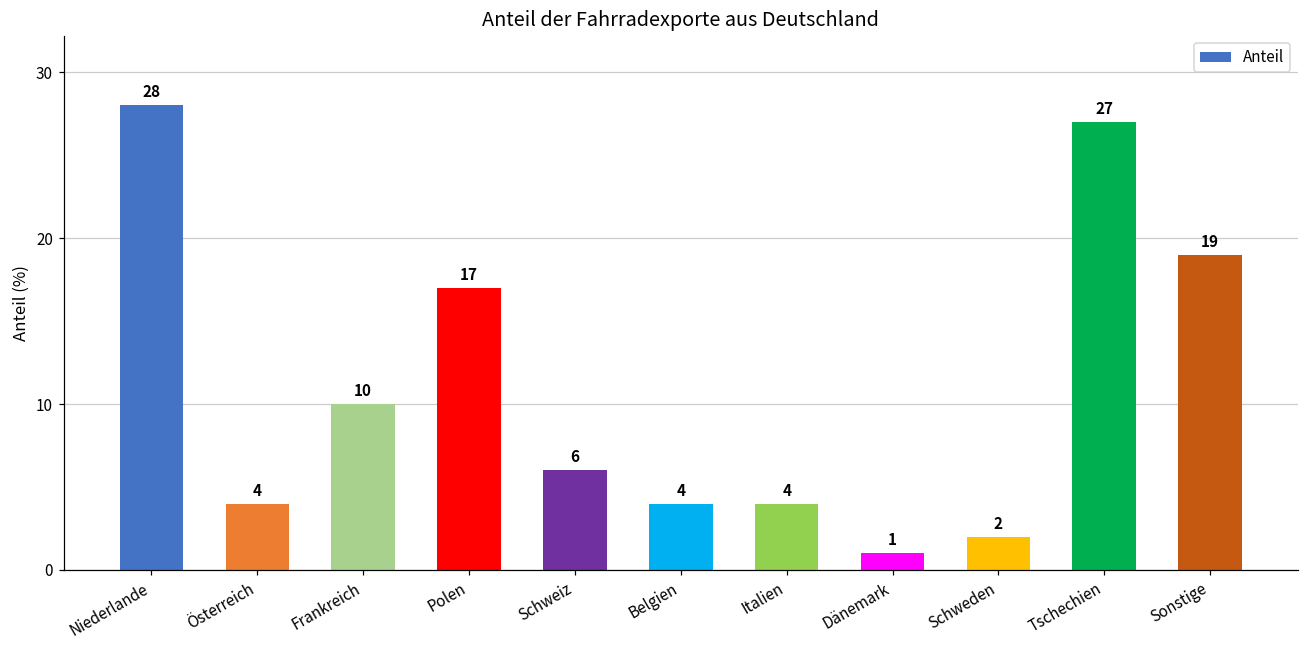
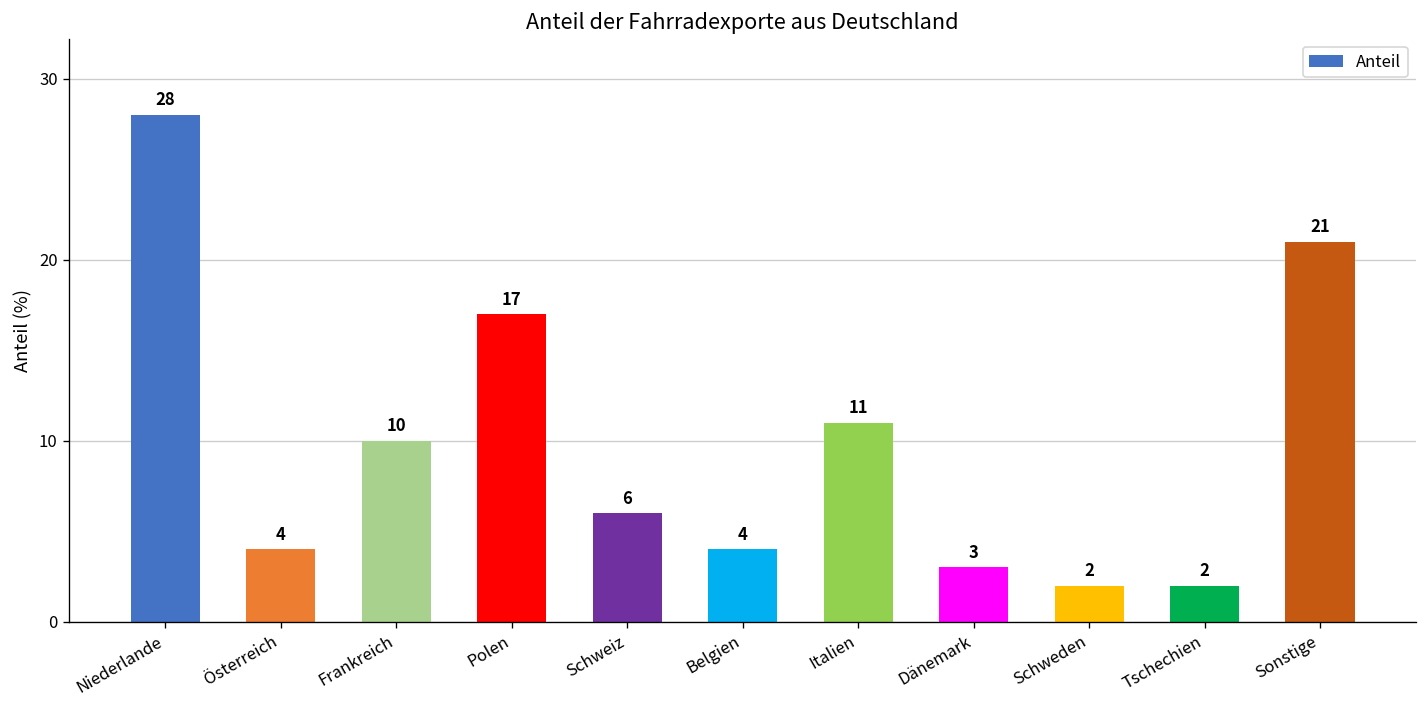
  {
    "Niederlande": 28,
    "Österreich": 4,
    "Frankreich": 10,
    "Polen": 17,
    "Schweiz": 6,
    "Belgien": 4,
-   "Italien": 4,
-   "Dänemark": 1,
+   "Italien": 11,
+   "Dänemark": 3,
    "Schweden": 2,
-   "Tschechien": 27,
-   "Sonstige": 19
+   "Tschechien": 2,
+   "Sonstige": 21
  }
